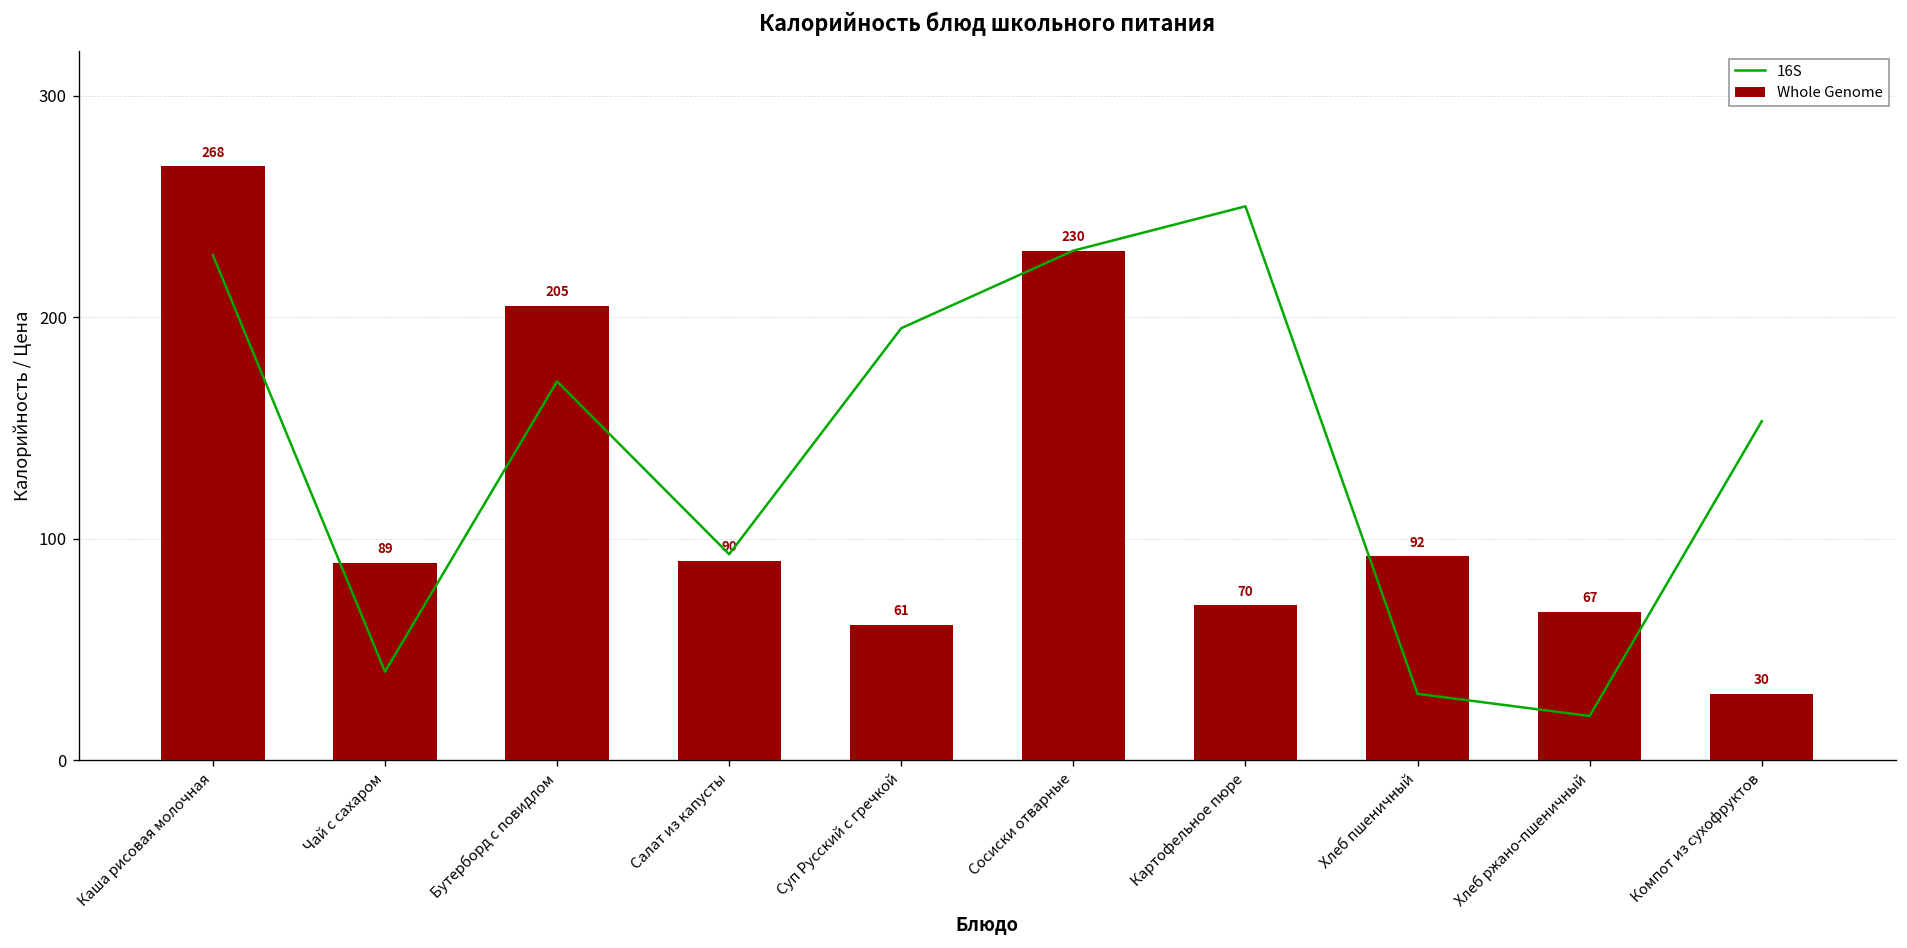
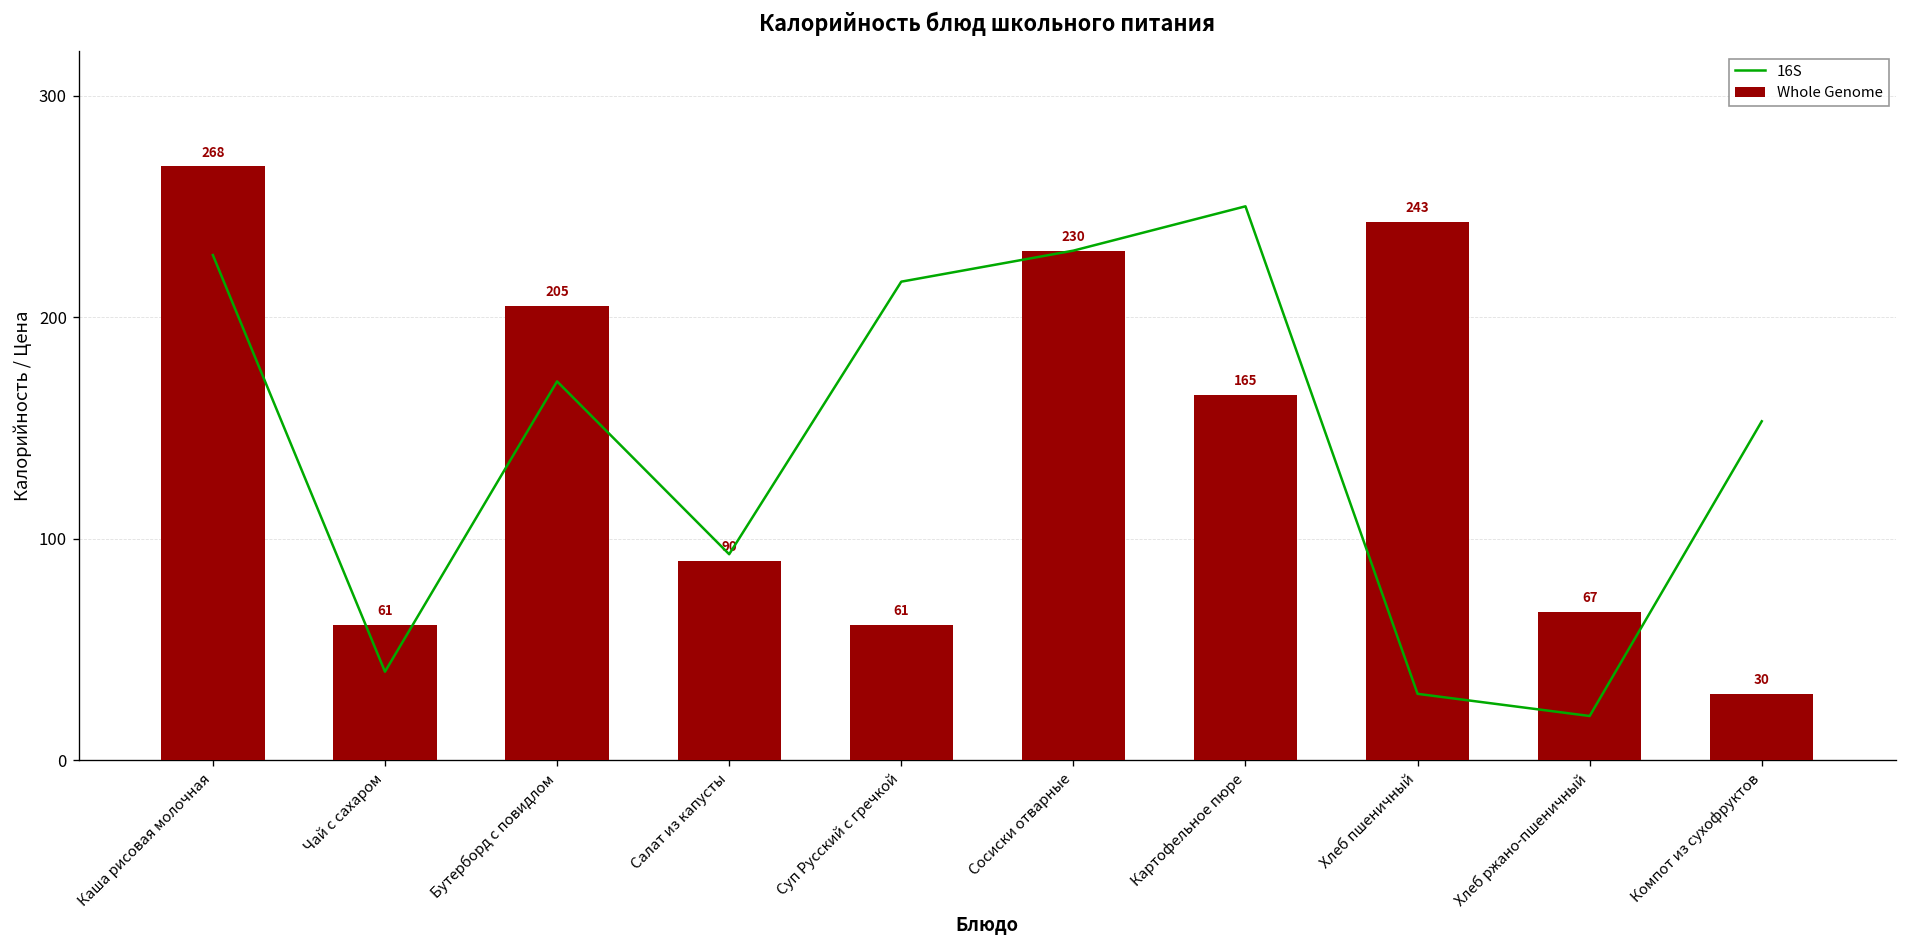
  {
    "16S": {
      "Каша рисовая молочная": 228,
      "Чай с сахаром": 40,
      "Бутерборд с повидлом": 171,
-     "Суп Русский с гречкой": 195,
+     "Суп Русский с гречкой": 216,
      "Картофельное пюре": 250,
      "Хлеб пшеничный": 30,
      "Хлеб ржано-пшеничный": 20,
      "Компот из сухофруктов": 153
    },
    "Whole Genome": {
      "Каша рисовая молочная": 268,
-     "Чай с сахаром": 89,
+     "Чай с сахаром": 61,
      "Бутерборд с повидлом": 205,
      "Суп Русский с гречкой": 61,
      "Сосиски отварные": 230,
-     "Картофельное пюре": 70,
-     "Хлеб пшеничный": 92,
+     "Картофельное пюре": 165,
+     "Хлеб пшеничный": 243,
      "Хлеб ржано-пшеничный": 67,
      "Компот из сухофруктов": 30
    }
  }
